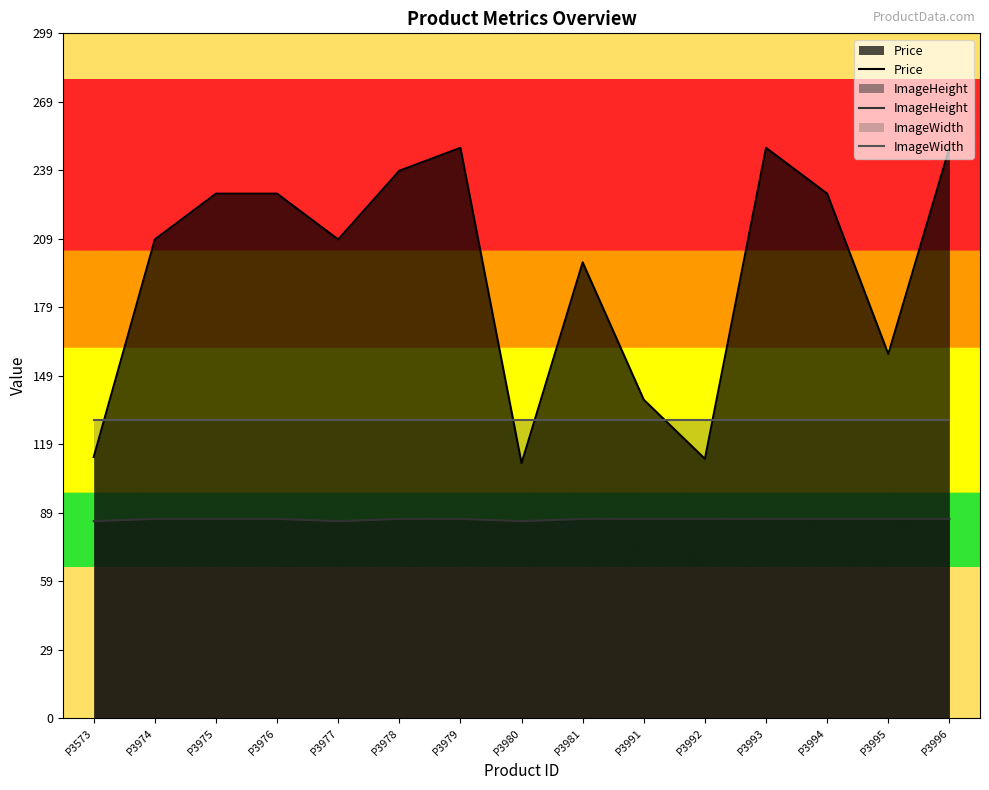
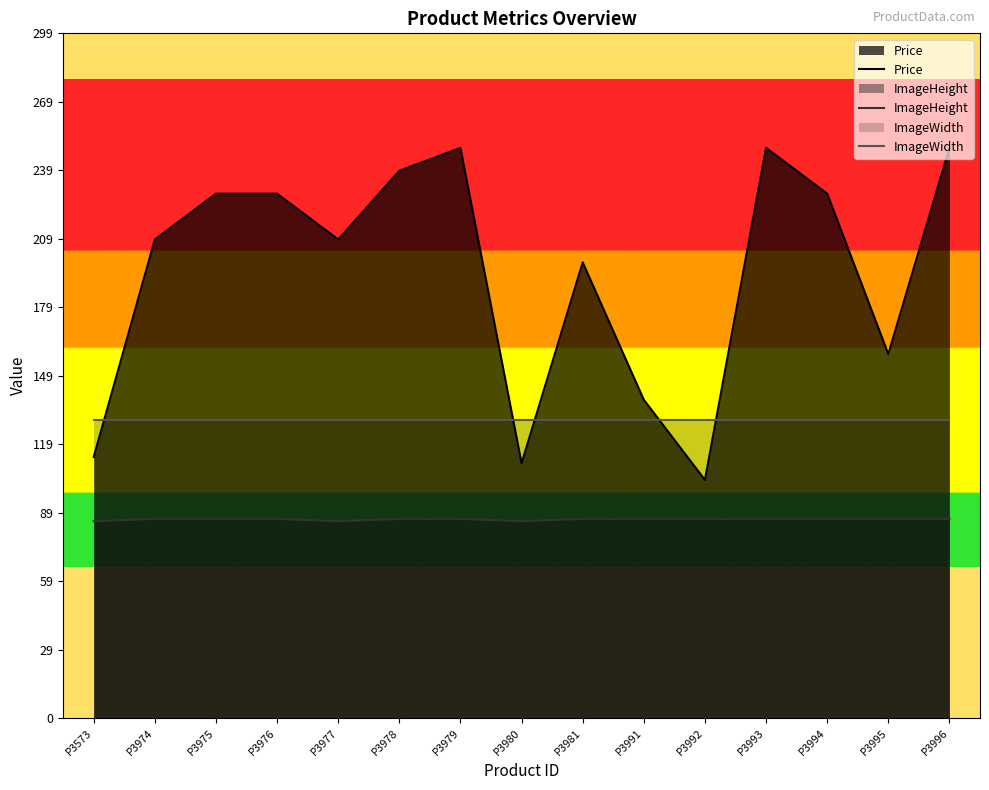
  {
    "Price": {
      "P3573": 114,
      "P3974": 209,
      "P3975": 229,
      "P3976": 229,
      "P3977": 209,
      "P3978": 239,
      "P3979": 249,
      "P3980": 111,
      "P3981": 199,
      "P3991": 139,
-     "P3992": 113,
+     "P3992": 104,
      "P3993": 249,
      "P3994": 229,
      "P3995": 159
    }
  }
